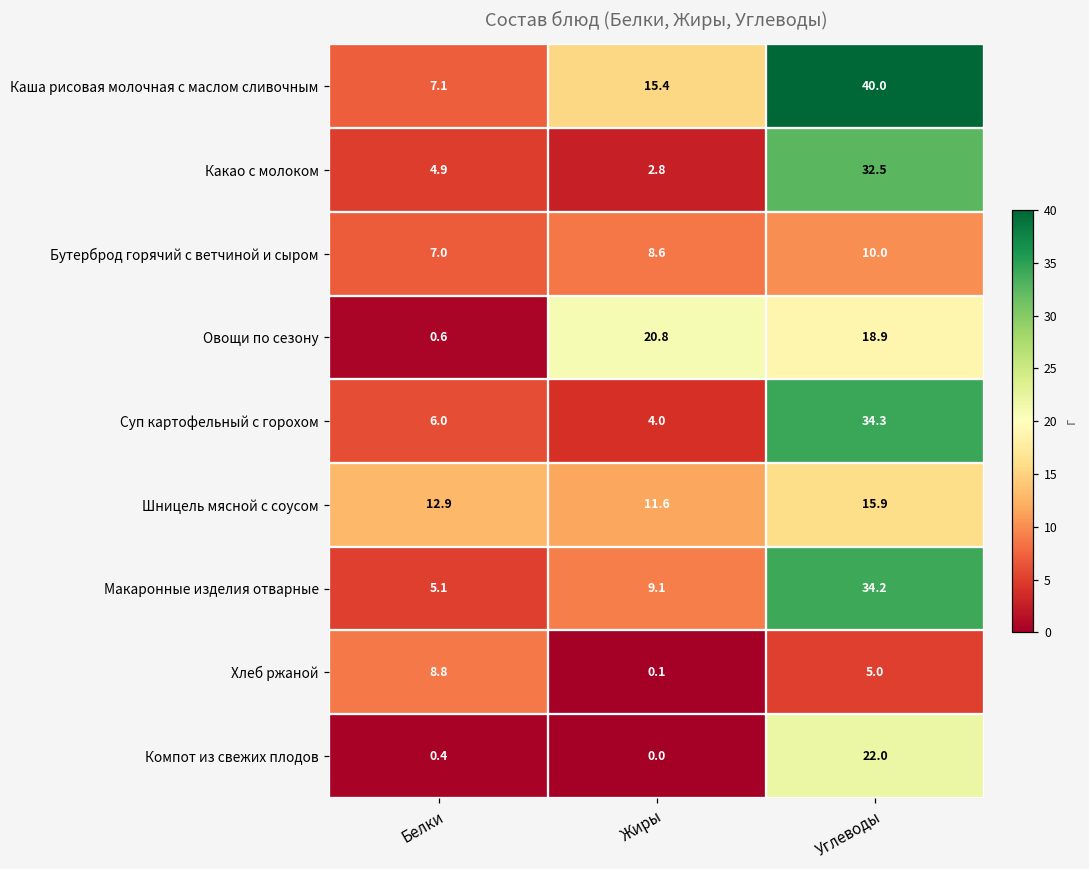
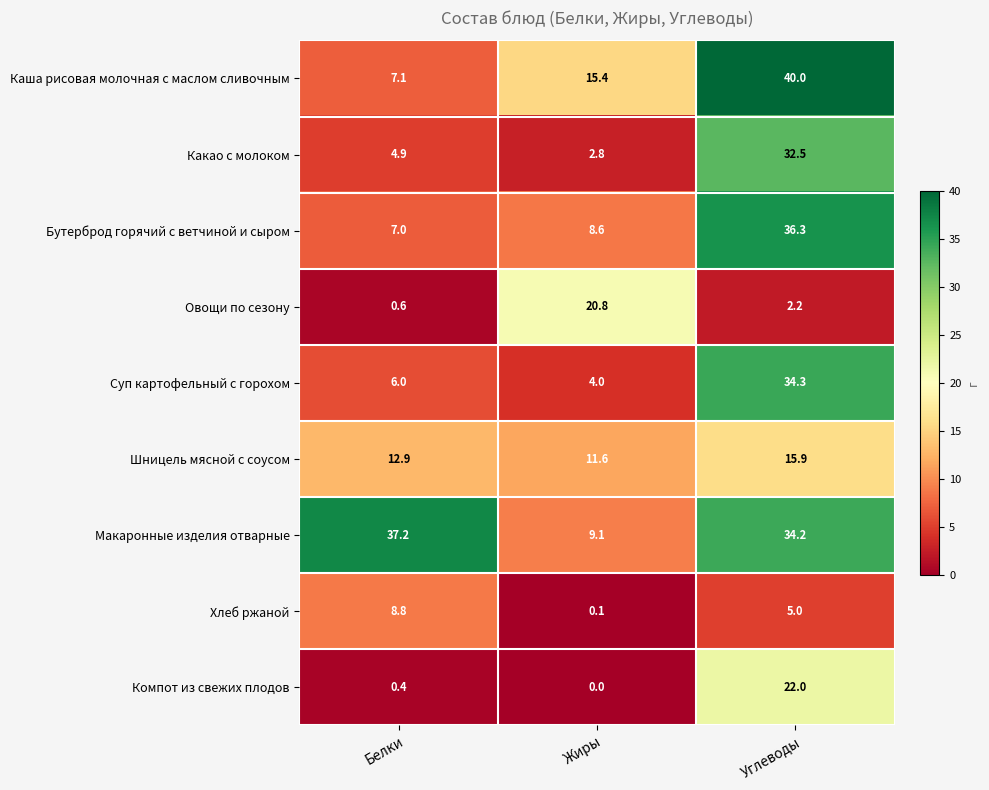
  {
    "Каша рисовая молочная с маслом сливочным": {
      "Белки": 7.1,
      "Жиры": 15.4,
      "Углеводы": 40.0
    },
    "Какао с молоком": {
      "Белки": 4.9,
      "Жиры": 2.8,
      "Углеводы": 32.5
    },
    "Бутерброд горячий с ветчиной и сыром": {
      "Белки": 7.0,
      "Жиры": 8.6,
-     "Углеводы": 10.0
+     "Углеводы": 36.3
    },
    "Овощи по сезону": {
      "Белки": 0.6,
      "Жиры": 20.8,
-     "Углеводы": 18.9
+     "Углеводы": 2.2
    },
    "Суп картофельный с горохом": {
      "Белки": 6.0,
      "Жиры": 4.0,
      "Углеводы": 34.3
    },
    "Шницель мясной с соусом": {
      "Белки": 12.9,
      "Жиры": 11.6,
      "Углеводы": 15.9
    },
    "Макаронные изделия отварные": {
-     "Белки": 5.1,
+     "Белки": 37.2,
      "Жиры": 9.1,
      "Углеводы": 34.2
    },
    "Хлеб ржаной": {
      "Белки": 8.8,
      "Жиры": 0.1,
      "Углеводы": 5.0
    },
    "Компот из свежих плодов": {
      "Белки": 0.4,
      "Жиры": 0.0,
      "Углеводы": 22.0
    }
  }
